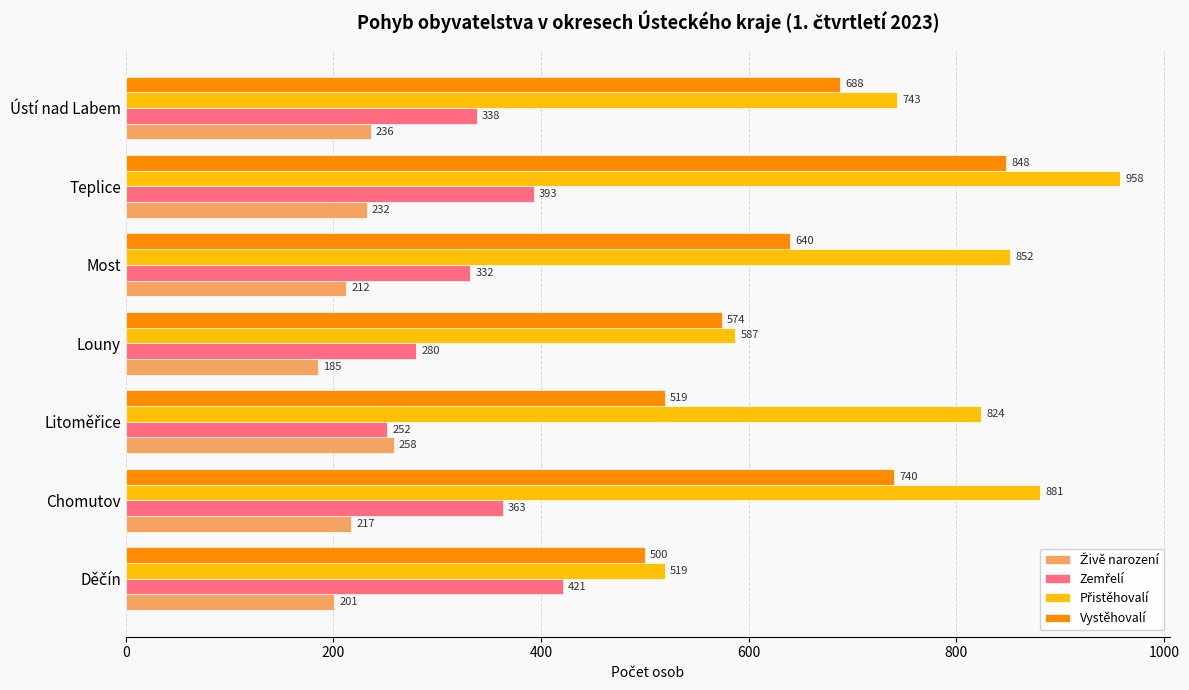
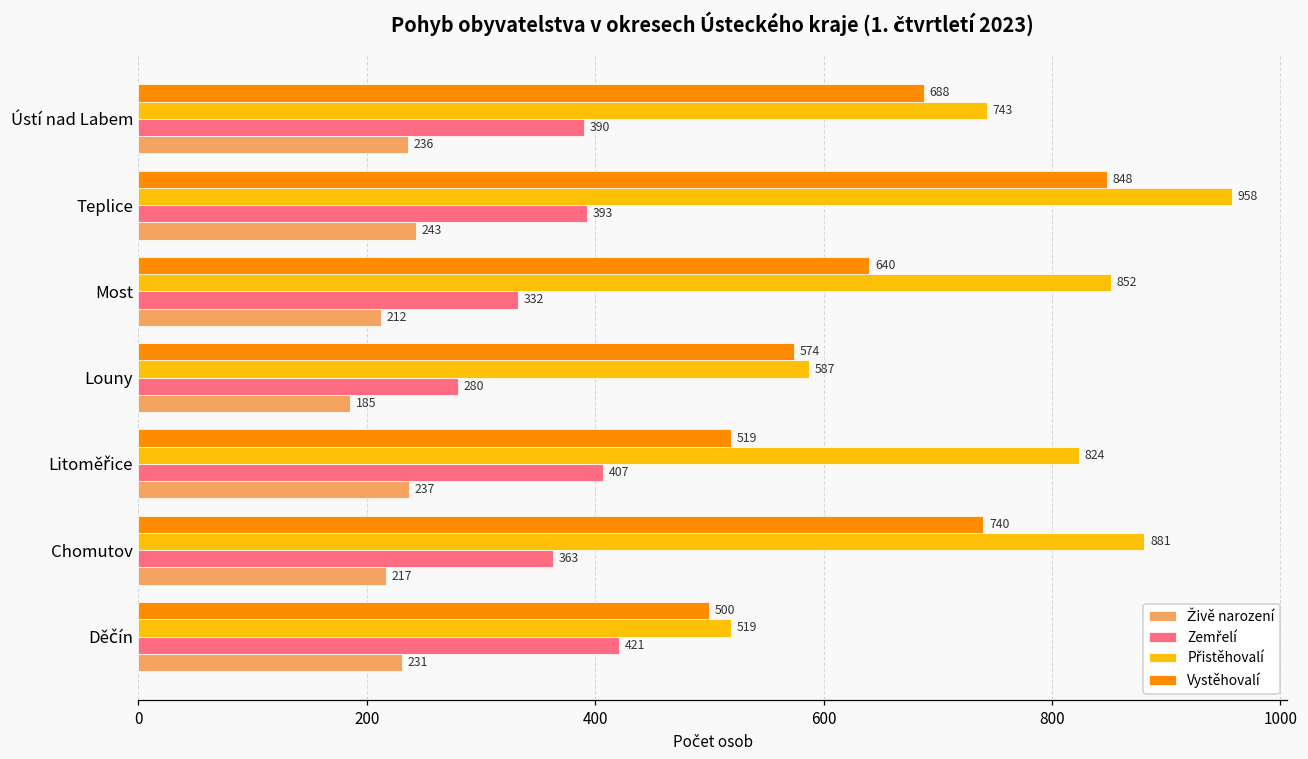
  {
    "Živě narození": {
      "Ústí nad Labem": 236,
-     "Teplice": 232,
+     "Teplice": 243,
      "Most": 212,
      "Louny": 185,
-     "Litoměřice": 258,
+     "Litoměřice": 237,
      "Chomutov": 217,
-     "Děčín": 201
+     "Děčín": 231
    },
    "Zemřelí": {
-     "Ústí nad Labem": 338,
+     "Ústí nad Labem": 390,
      "Teplice": 393,
      "Most": 332,
      "Louny": 280,
-     "Litoměřice": 252,
+     "Litoměřice": 407,
      "Chomutov": 363,
      "Děčín": 421
    }
  }
